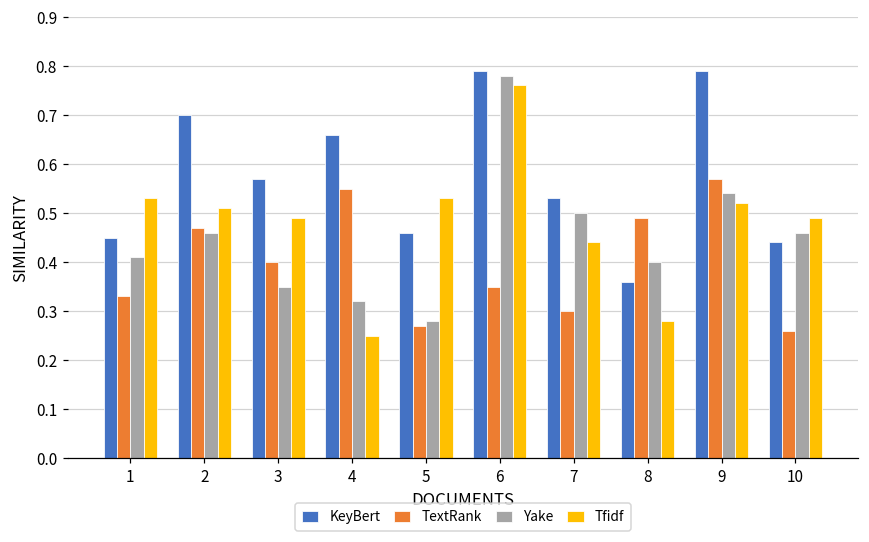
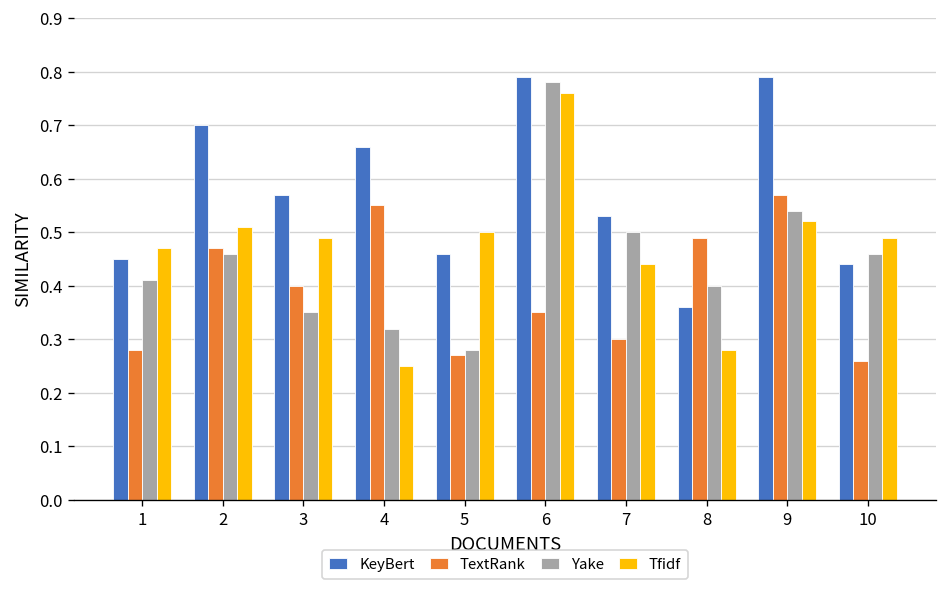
  {
    "KeyBert": {
      "1": 0.45,
      "2": 0.70,
      "3": 0.57,
      "4": 0.66,
      "5": 0.46,
      "6": 0.79,
      "7": 0.53,
      "8": 0.36,
      "9": 0.79,
      "10": 0.44
    },
    "TextRank": {
-     "1": 0.33,
+     "1": 0.28,
      "2": 0.47,
      "3": 0.40,
      "4": 0.55,
      "5": 0.27,
      "6": 0.35,
      "7": 0.30,
      "8": 0.49,
      "9": 0.57,
      "10": 0.26
    },
    "Yake": {
      "1": 0.41,
      "2": 0.46,
      "3": 0.35,
      "4": 0.32,
      "5": 0.28,
      "6": 0.78,
      "7": 0.50,
      "8": 0.40,
      "9": 0.54,
      "10": 0.46
    },
    "Tfidf": {
-     "1": 0.53,
+     "1": 0.47,
      "2": 0.51,
      "3": 0.49,
      "4": 0.25,
-     "5": 0.53,
+     "5": 0.50,
      "6": 0.76,
      "7": 0.44,
      "8": 0.28,
      "9": 0.52,
      "10": 0.49
    }
  }
